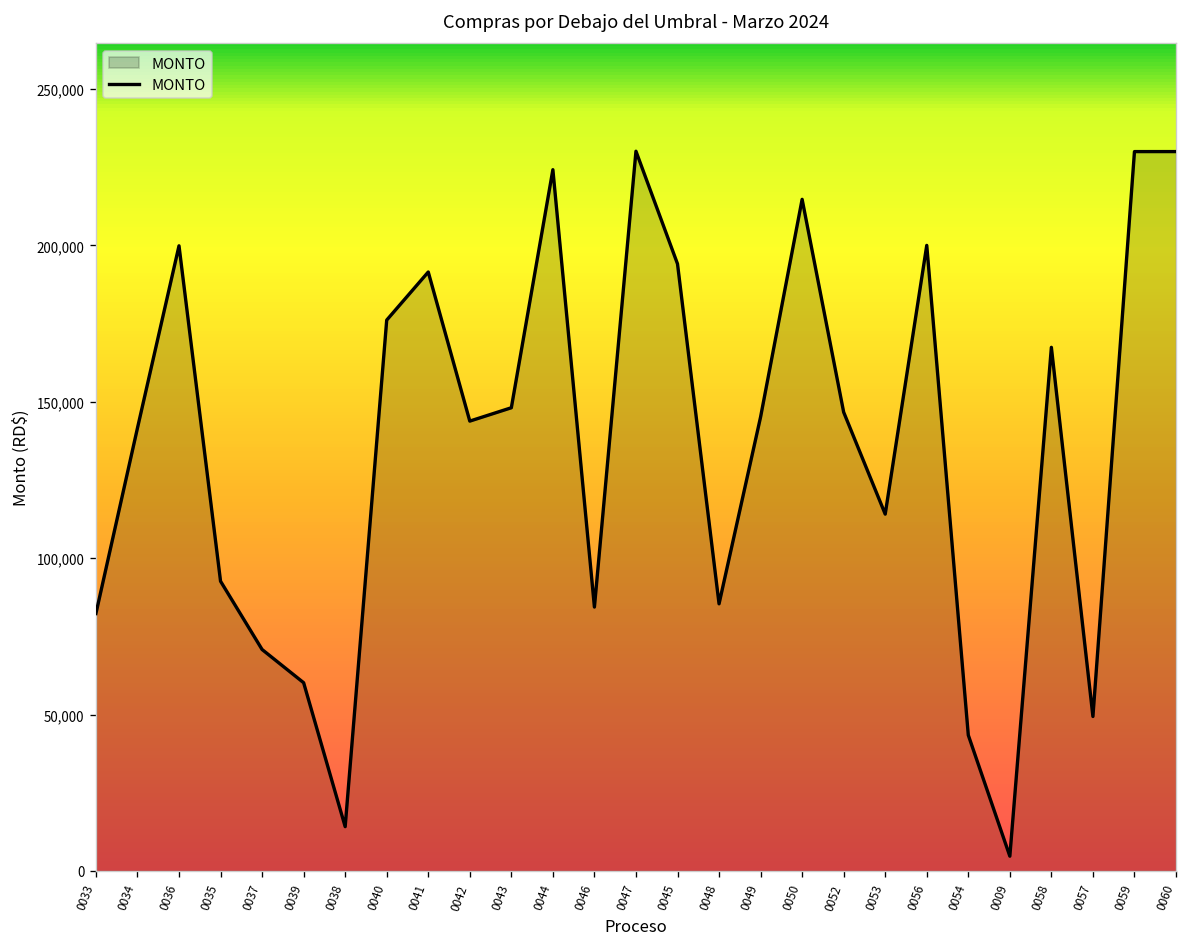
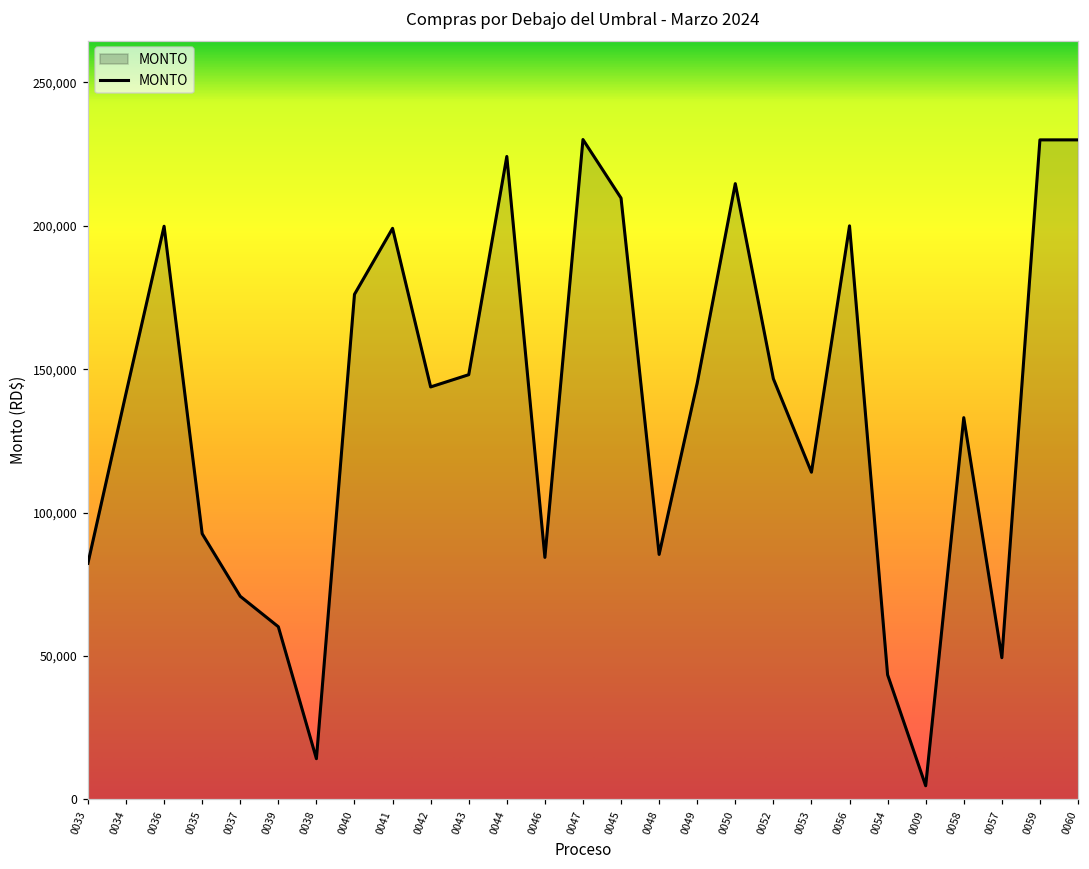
  {
    "0033": "82,000",
    "0034": "142,000",
    "0036": "200,000",
    "0035": "93,000",
    "0037": "71,000",
    "0039": "60,000",
    "0038": "14,000",
    "0040": "176,000",
-   "0041": "191,000",
+   "0041": "199,000",
    "0042": "144,000",
    "0043": "148,000",
    "0044": "224,000",
    "0046": "84,000",
    "0047": "230,000",
-   "0045": "194,000",
+   "0045": "210,000",
    "0048": "85,000",
    "0049": "145,000",
    "0050": "215,000",
    "0052": "147,000",
    "0053": "114,000",
    "0056": "200,000",
    "0054": "43,000",
    "0009": "5,000",
-   "0058": "167,000",
+   "0058": "133,000",
    "0057": "49,000",
    "0059": "230,000",
    "0060": "230,000"
  }
